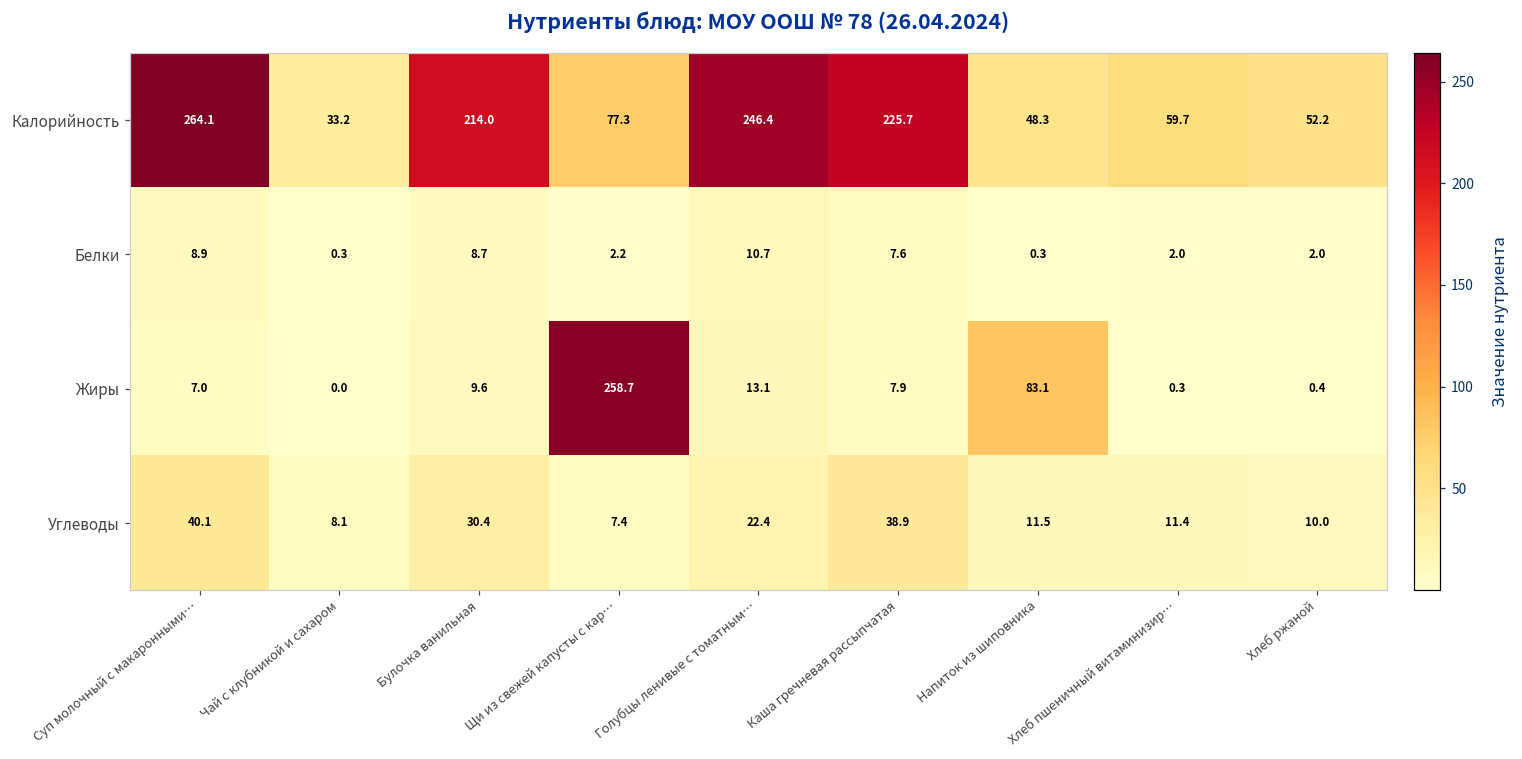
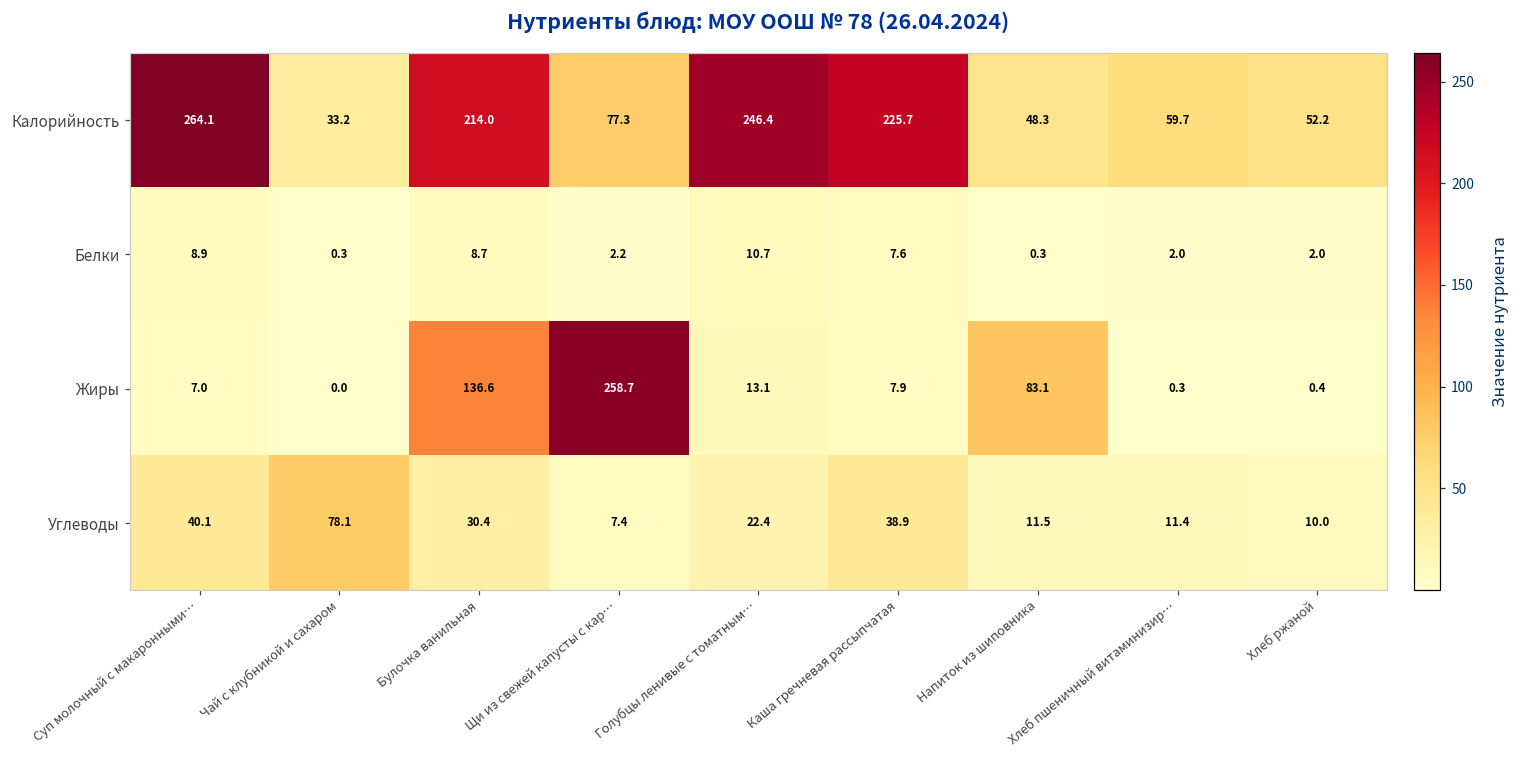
  {
    "Калорийность": {
      "Суп молочный с макаронными…": 264.1,
      "Чай с клубникой и сахаром": 33.2,
      "Булочка ванильная": 214.0,
      "Щи из свежей капусты с кар…": 77.3,
      "Голубцы ленивые с томатным…": 246.4,
      "Каша гречневая рассыпчатая": 225.7,
      "Напиток из шиповника": 48.3,
      "Хлеб пшеничный витаминизир…": 59.7,
      "Хлеб ржаной": 52.2
    },
    "Белки": {
      "Суп молочный с макаронными…": 8.9,
      "Чай с клубникой и сахаром": 0.3,
      "Булочка ванильная": 8.7,
      "Щи из свежей капусты с кар…": 2.2,
      "Голубцы ленивые с томатным…": 10.7,
      "Каша гречневая рассыпчатая": 7.6,
      "Напиток из шиповника": 0.3,
      "Хлеб пшеничный витаминизир…": 2.0,
      "Хлеб ржаной": 2.0
    },
    "Жиры": {
      "Суп молочный с макаронными…": 7.0,
      "Чай с клубникой и сахаром": 0.0,
-     "Булочка ванильная": 9.6,
+     "Булочка ванильная": 136.6,
      "Щи из свежей капусты с кар…": 258.7,
      "Голубцы ленивые с томатным…": 13.1,
      "Каша гречневая рассыпчатая": 7.9,
      "Напиток из шиповника": 83.1,
      "Хлеб пшеничный витаминизир…": 0.3,
      "Хлеб ржаной": 0.4
    },
    "Углеводы": {
      "Суп молочный с макаронными…": 40.1,
-     "Чай с клубникой и сахаром": 8.1,
+     "Чай с клубникой и сахаром": 78.1,
      "Булочка ванильная": 30.4,
      "Щи из свежей капусты с кар…": 7.4,
      "Голубцы ленивые с томатным…": 22.4,
      "Каша гречневая рассыпчатая": 38.9,
      "Напиток из шиповника": 11.5,
      "Хлеб пшеничный витаминизир…": 11.4,
      "Хлеб ржаной": 10.0
    }
  }
